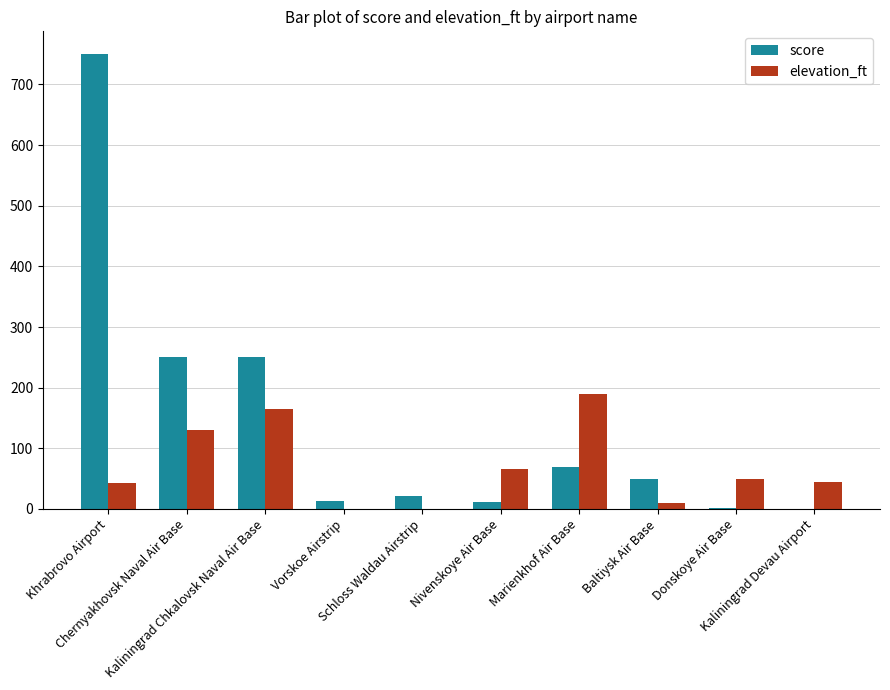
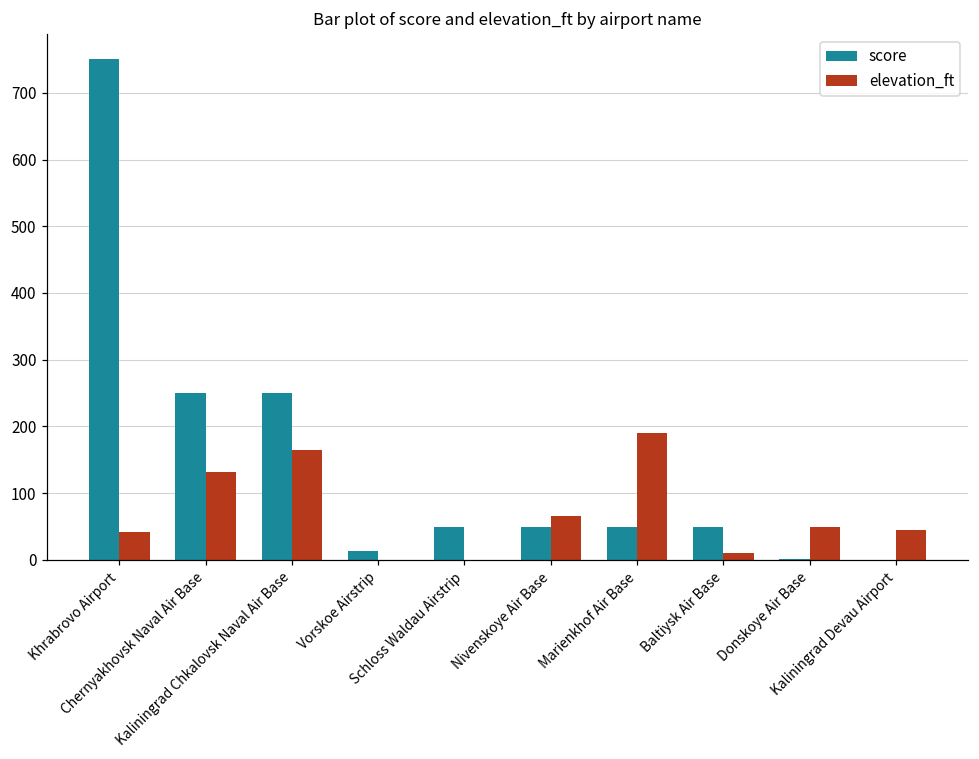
  {
    "score": {
      "Khrabrovo Airport": 750,
      "Chernyakhovsk Naval Air Base": 250,
      "Kaliningrad Chkalovsk Naval Air Base": 250,
      "Vorskoe Airstrip": 10,
-     "Schloss Waldau Airstrip": 20,
-     "Nivenskoye Air Base": 10,
-     "Marienkhof Air Base": 70,
+     "Schloss Waldau Airstrip": 50,
+     "Nivenskoye Air Base": 50,
+     "Marienkhof Air Base": 50,
      "Baltiysk Air Base": 50,
      "Kaliningrad Devau Airport": 0
    },
    "elevation_ft": {
      "Khrabrovo Airport": 40,
      "Chernyakhovsk Naval Air Base": 130,
      "Kaliningrad Chkalovsk Naval Air Base": 160,
      "Vorskoe Airstrip": 0,
      "Schloss Waldau Airstrip": 0,
      "Nivenskoye Air Base": 70,
      "Marienkhof Air Base": 190,
      "Baltiysk Air Base": 10,
      "Donskoye Air Base": 50,
      "Kaliningrad Devau Airport": 50
    }
  }
